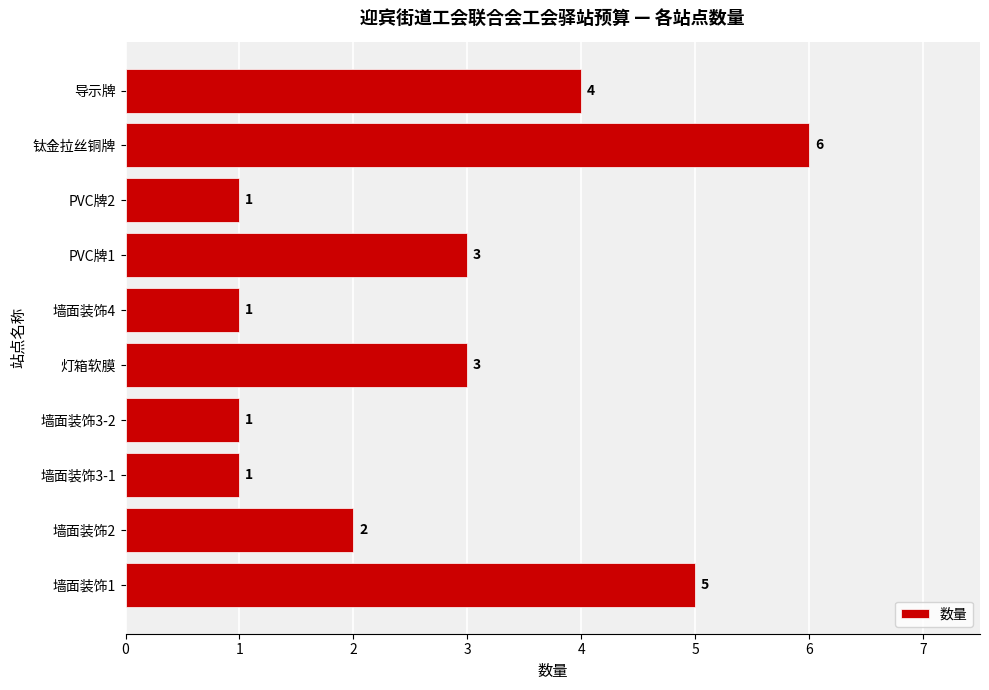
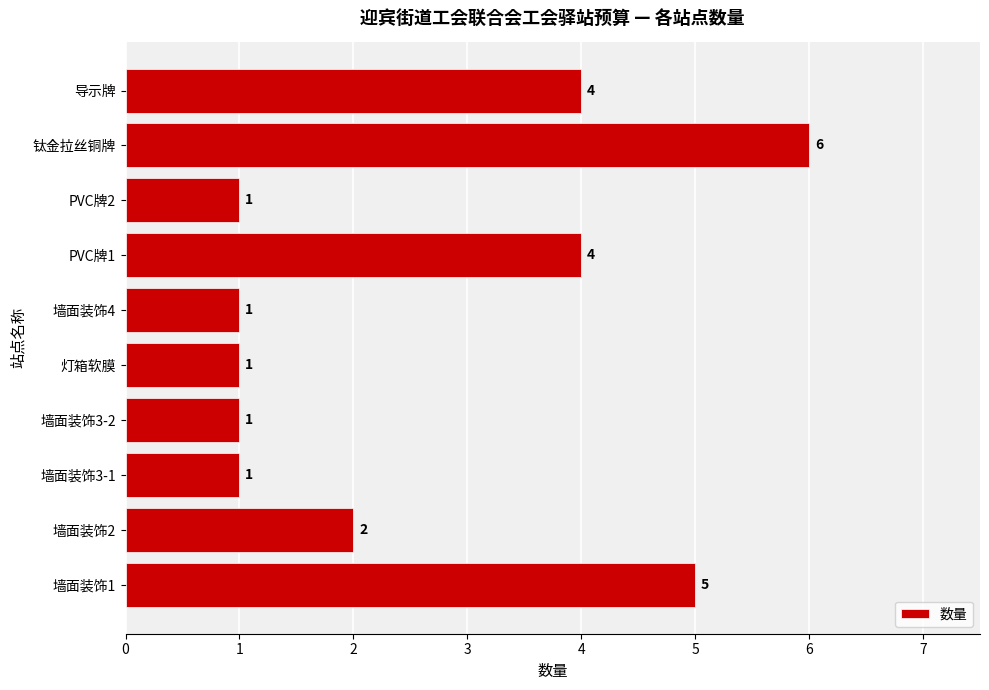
  {
    "导示牌": 4,
    "钛金拉丝铜牌": 6,
    "PVC牌2": 1,
-   "PVC牌1": 3,
+   "PVC牌1": 4,
    "墙面装饰4": 1,
-   "灯箱软膜": 3,
+   "灯箱软膜": 1,
    "墙面装饰3-2": 1,
    "墙面装饰3-1": 1,
    "墙面装饰2": 2,
    "墙面装饰1": 5
  }
